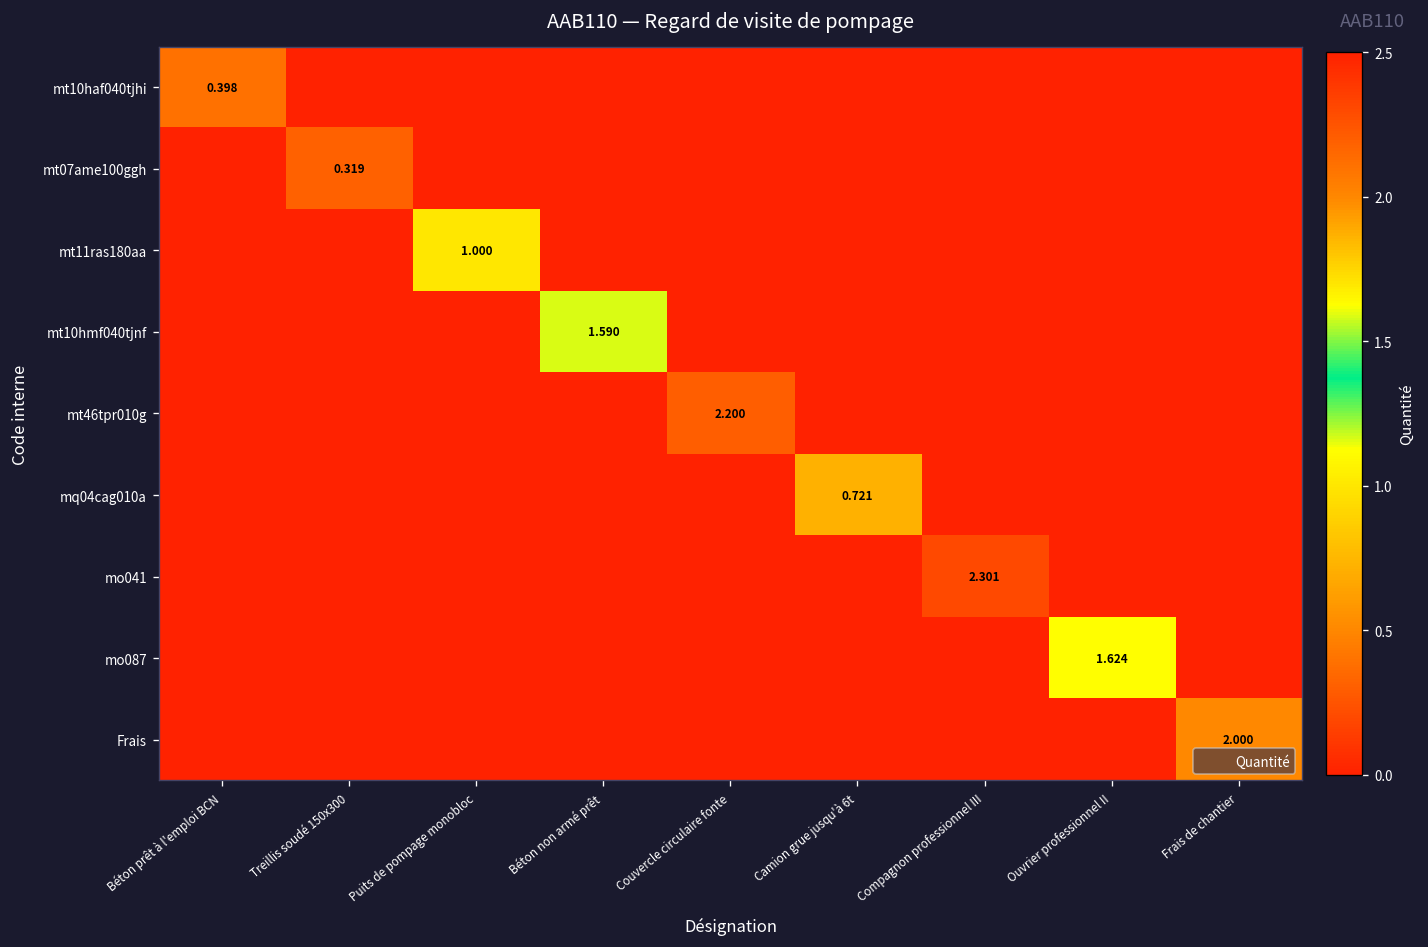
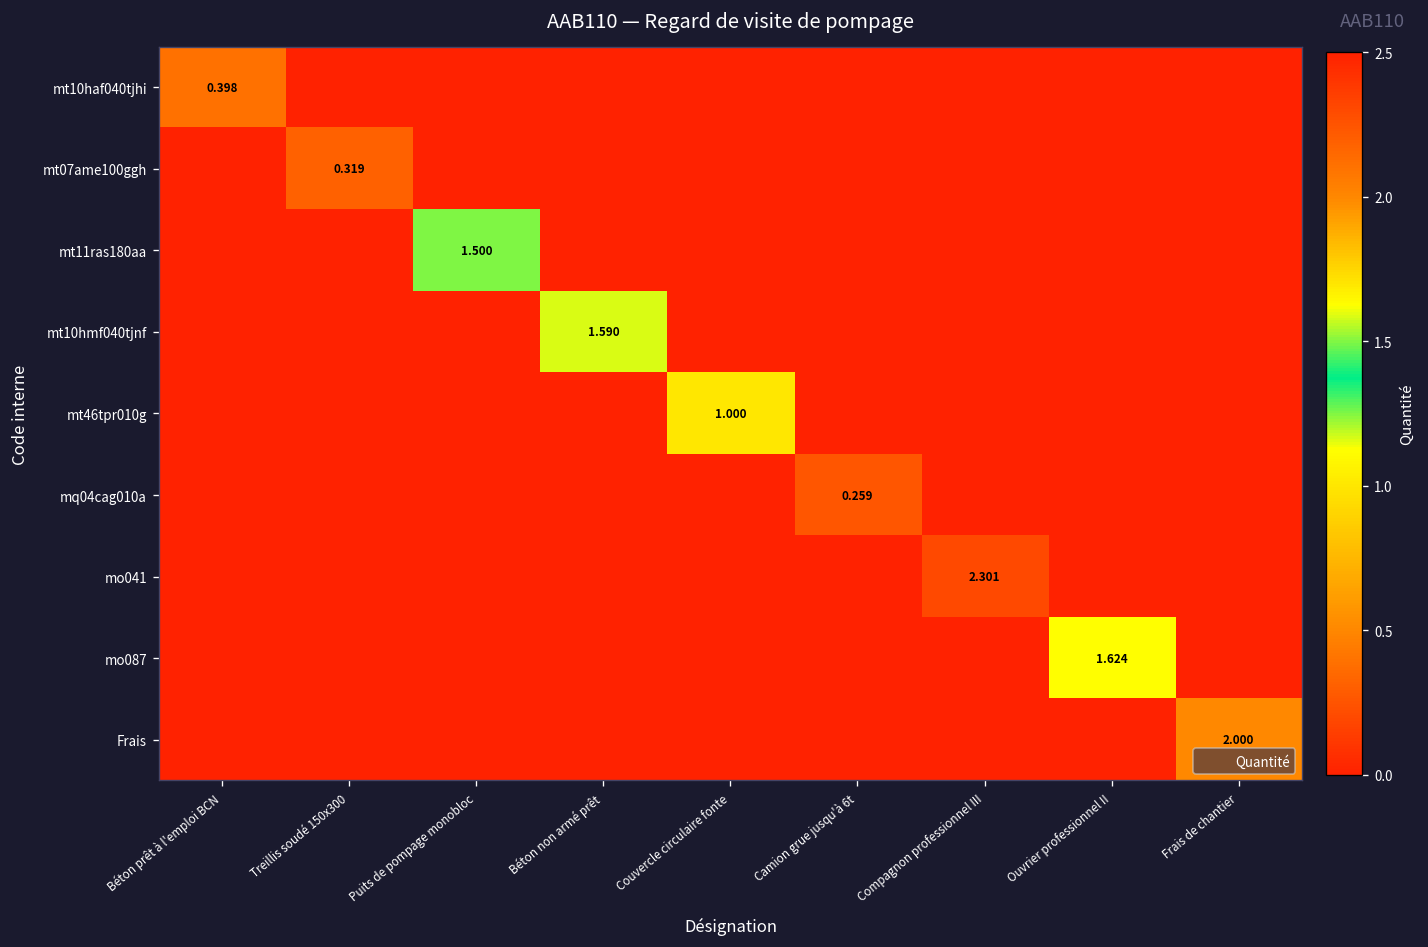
  {
    "mt10haf040tjhi": {
      "Béton prêt à l'emploi BCN": 0.398
    },
    "mt07ame100ggh": {
      "Treillis soudé 150x300": 0.319
    },
    "mt11ras180aa": {
-     "Puits de pompage monobloc": 1.000
+     "Puits de pompage monobloc": 1.500
    },
    "mt10hmf040tjnf": {
      "Béton non armé prêt": 1.590
    },
    "mt46tpr010g": {
-     "Couvercle circulaire fonte": 2.200
+     "Couvercle circulaire fonte": 1.000
    },
    "mq04cag010a": {
-     "Camion grue jusqu'à 6t": 0.721
+     "Camion grue jusqu'à 6t": 0.259
    },
    "mo041": {
      "Compagnon professionnel III": 2.301
    },
    "mo087": {
      "Ouvrier professionnel II": 1.624
    },
    "Frais": {
      "Frais de chantier": 2.000
    }
  }
